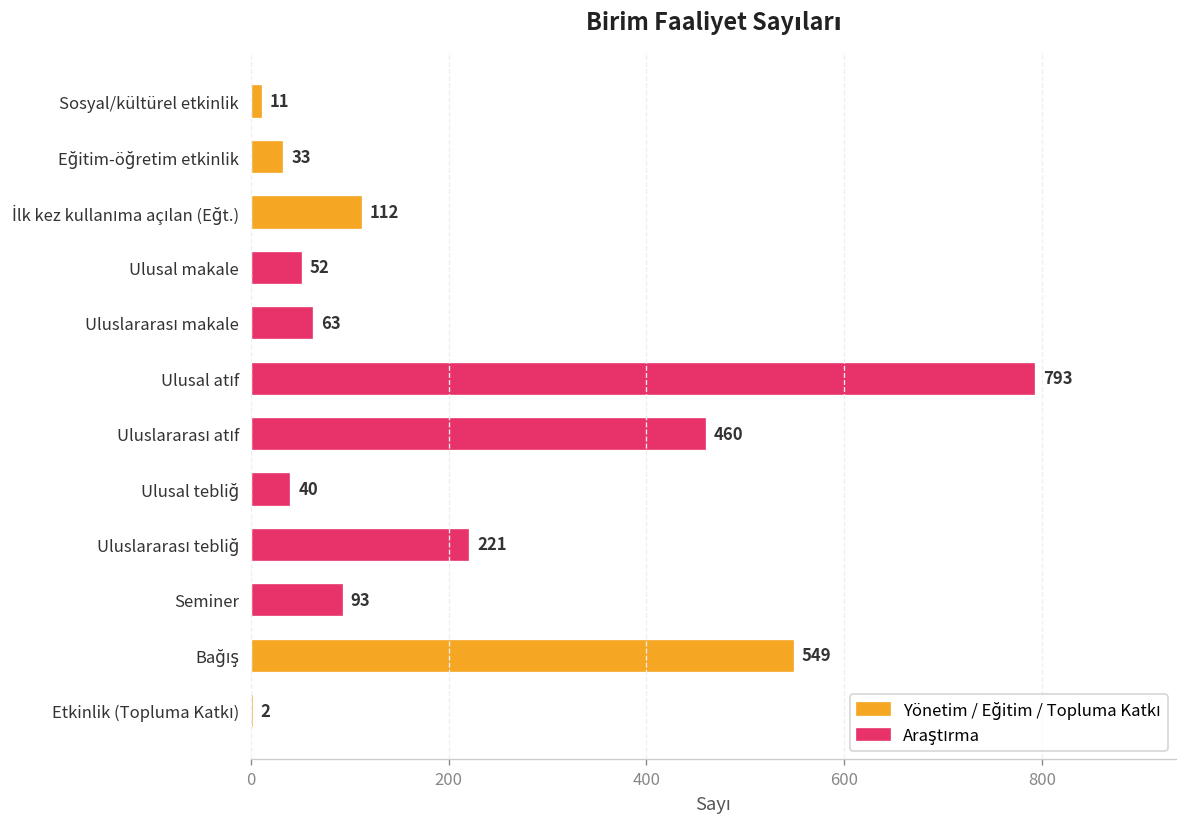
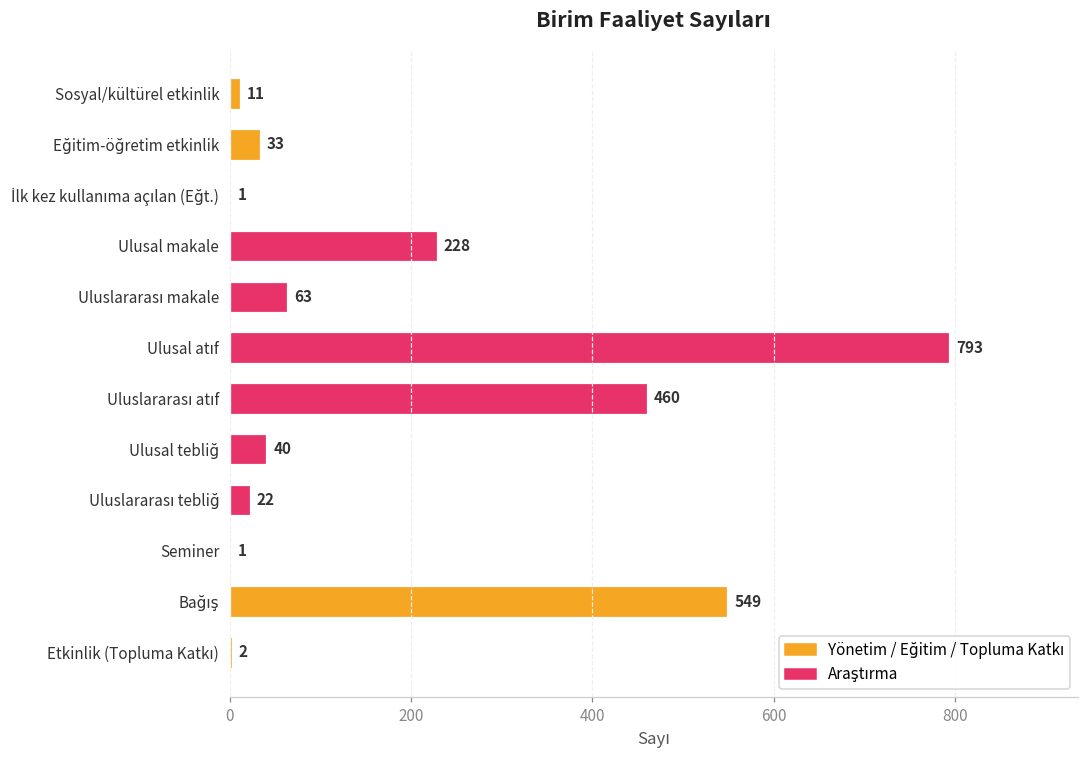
  {
    "Sosyal/kültürel etkinlik": 11,
    "Eğitim-öğretim etkinlik": 33,
-   "İlk kez kullanıma açılan (Eğt.)": 112,
-   "Ulusal makale": 52,
+   "İlk kez kullanıma açılan (Eğt.)": 1,
+   "Ulusal makale": 228,
    "Uluslararası makale": 63,
    "Ulusal atıf": 793,
    "Uluslararası atıf": 460,
    "Ulusal tebliğ": 40,
-   "Uluslararası tebliğ": 221,
-   "Seminer": 93,
+   "Uluslararası tebliğ": 22,
+   "Seminer": 1,
    "Bağış": 549,
    "Etkinlik (Topluma Katkı)": 2
  }
